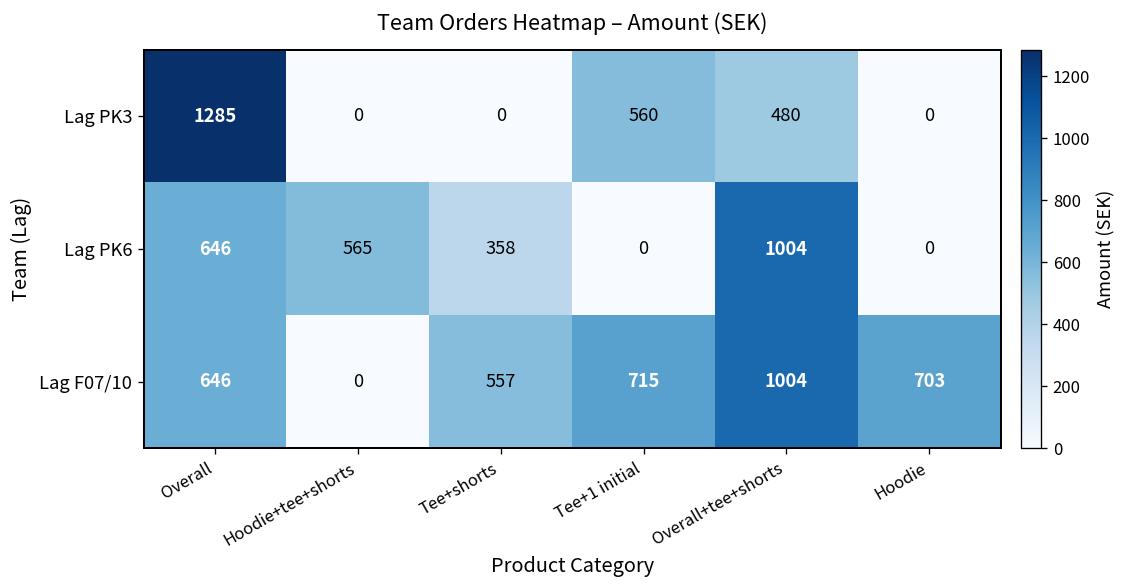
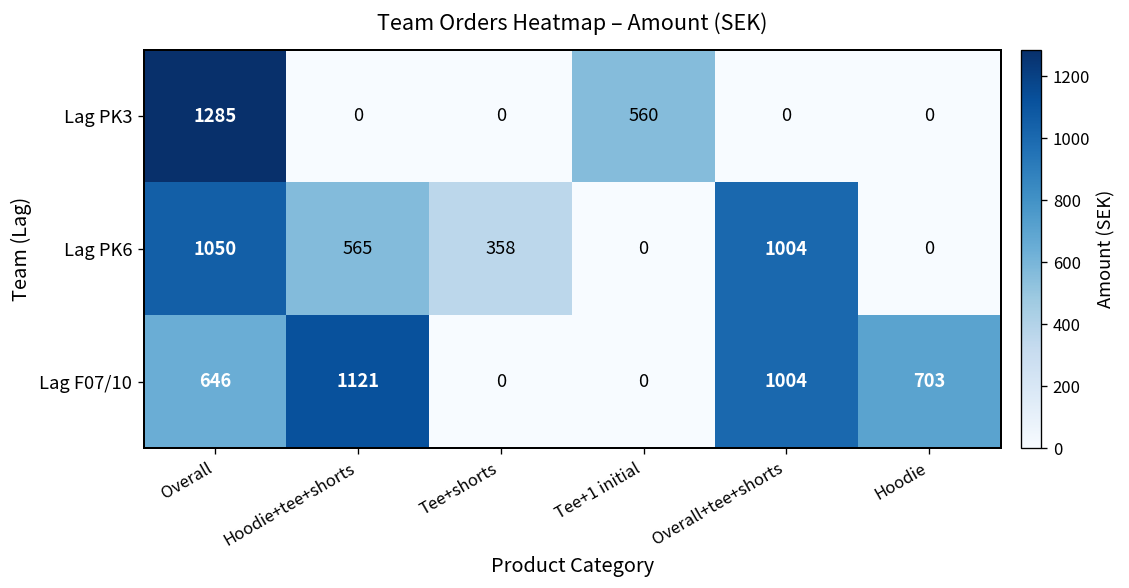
  {
    "Lag PK3": {
      "Overall": 1285,
      "Hoodie+tee+shorts": 0,
      "Tee+shorts": 0,
      "Tee+1 initial": 560,
-     "Overall+tee+shorts": 480,
+     "Overall+tee+shorts": 0,
      "Hoodie": 0
    },
    "Lag PK6": {
-     "Overall": 646,
+     "Overall": 1050,
      "Hoodie+tee+shorts": 565,
      "Tee+shorts": 358,
      "Tee+1 initial": 0,
      "Overall+tee+shorts": 1004,
      "Hoodie": 0
    },
    "Lag F07/10": {
      "Overall": 646,
-     "Hoodie+tee+shorts": 0,
-     "Tee+shorts": 557,
-     "Tee+1 initial": 715,
+     "Hoodie+tee+shorts": 1121,
+     "Tee+shorts": 0,
+     "Tee+1 initial": 0,
      "Overall+tee+shorts": 1004,
      "Hoodie": 703
    }
  }
